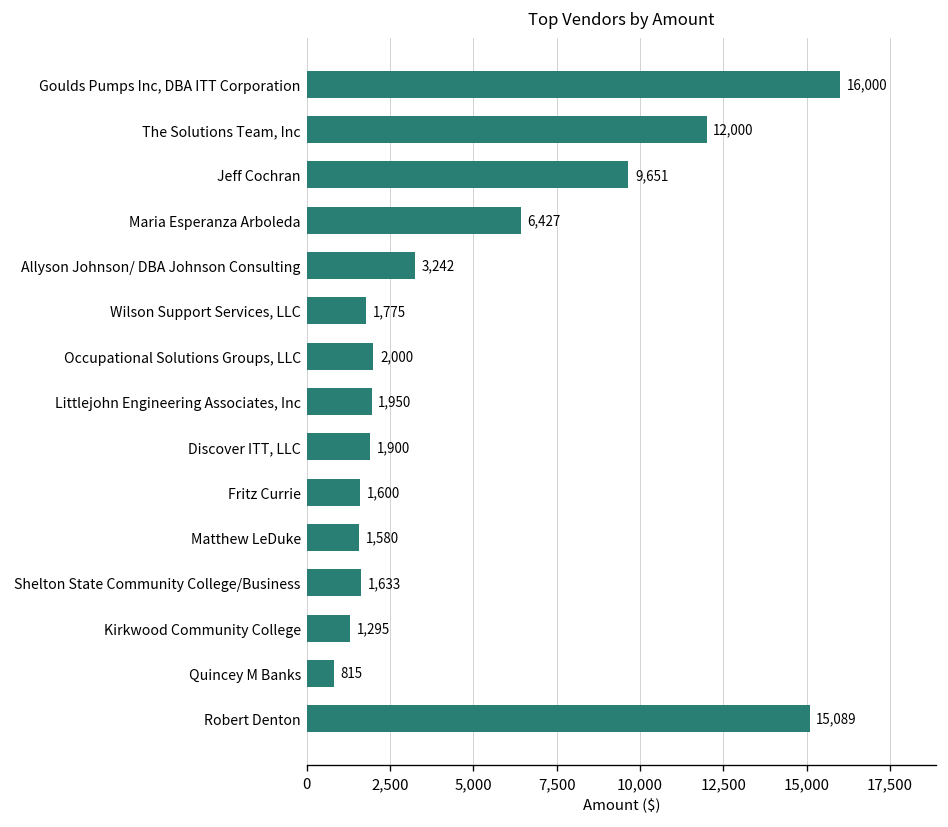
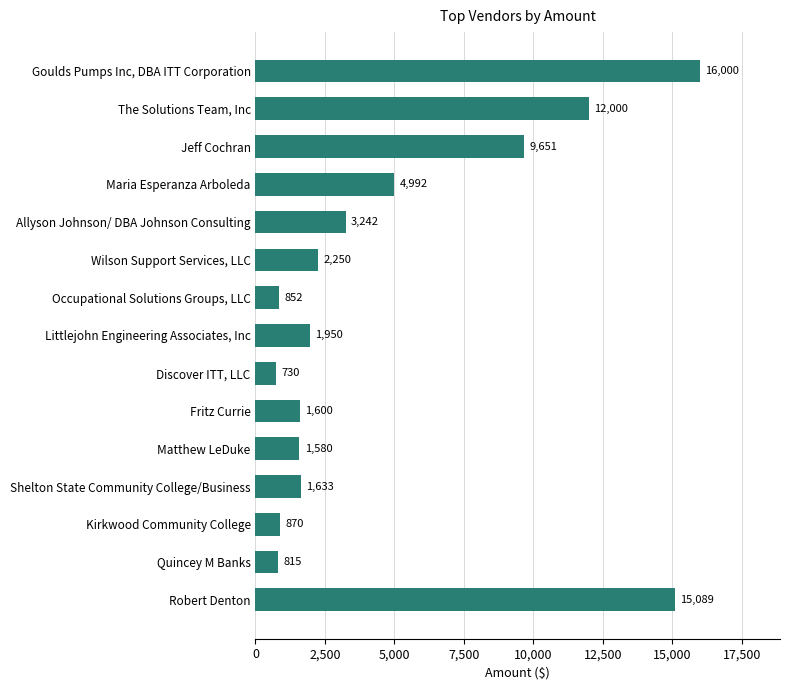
  {
    "Goulds Pumps Inc, DBA ITT Corporation": "16,000",
    "The Solutions Team, Inc": "12,000",
    "Jeff Cochran": "9,651",
-   "Maria Esperanza Arboleda": "6,427",
+   "Maria Esperanza Arboleda": "4,992",
    "Allyson Johnson/ DBA Johnson Consulting": "3,242",
-   "Wilson Support Services, LLC": "1,775",
-   "Occupational Solutions Groups, LLC": "2,000",
+   "Wilson Support Services, LLC": "2,250",
+   "Occupational Solutions Groups, LLC": "852",
    "Littlejohn Engineering Associates, Inc": "1,950",
-   "Discover ITT, LLC": "1,900",
+   "Discover ITT, LLC": "730",
    "Fritz Currie": "1,600",
    "Matthew LeDuke": "1,580",
    "Shelton State Community College/Business": "1,633",
-   "Kirkwood Community College": "1,295",
+   "Kirkwood Community College": "870",
    "Quincey M Banks": "815",
    "Robert Denton": "15,089"
  }
